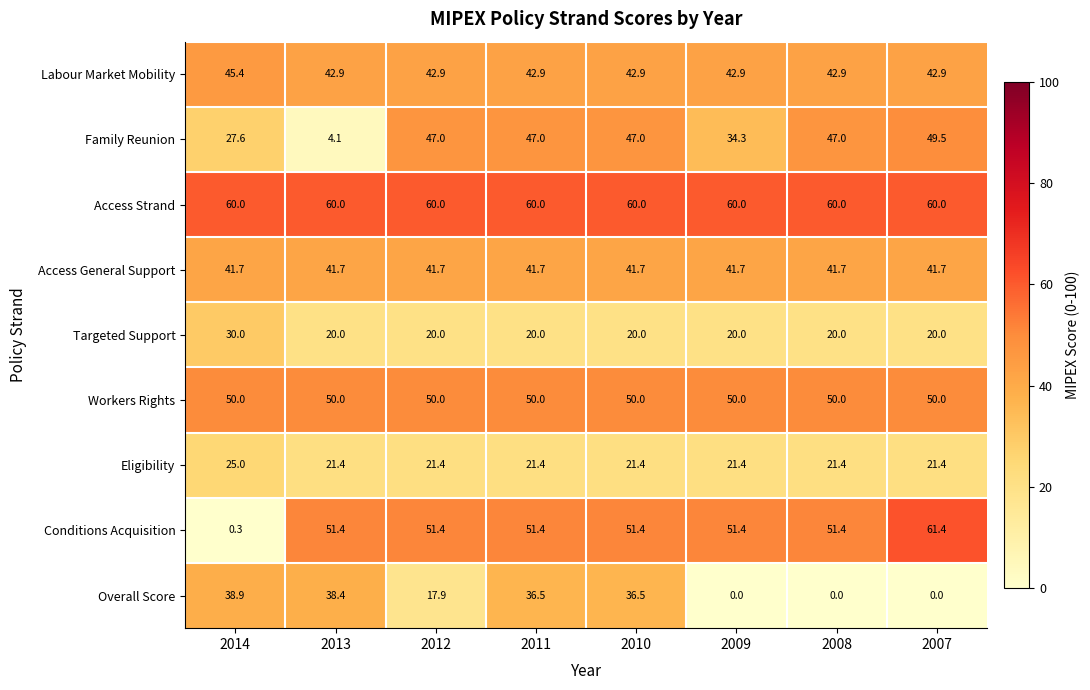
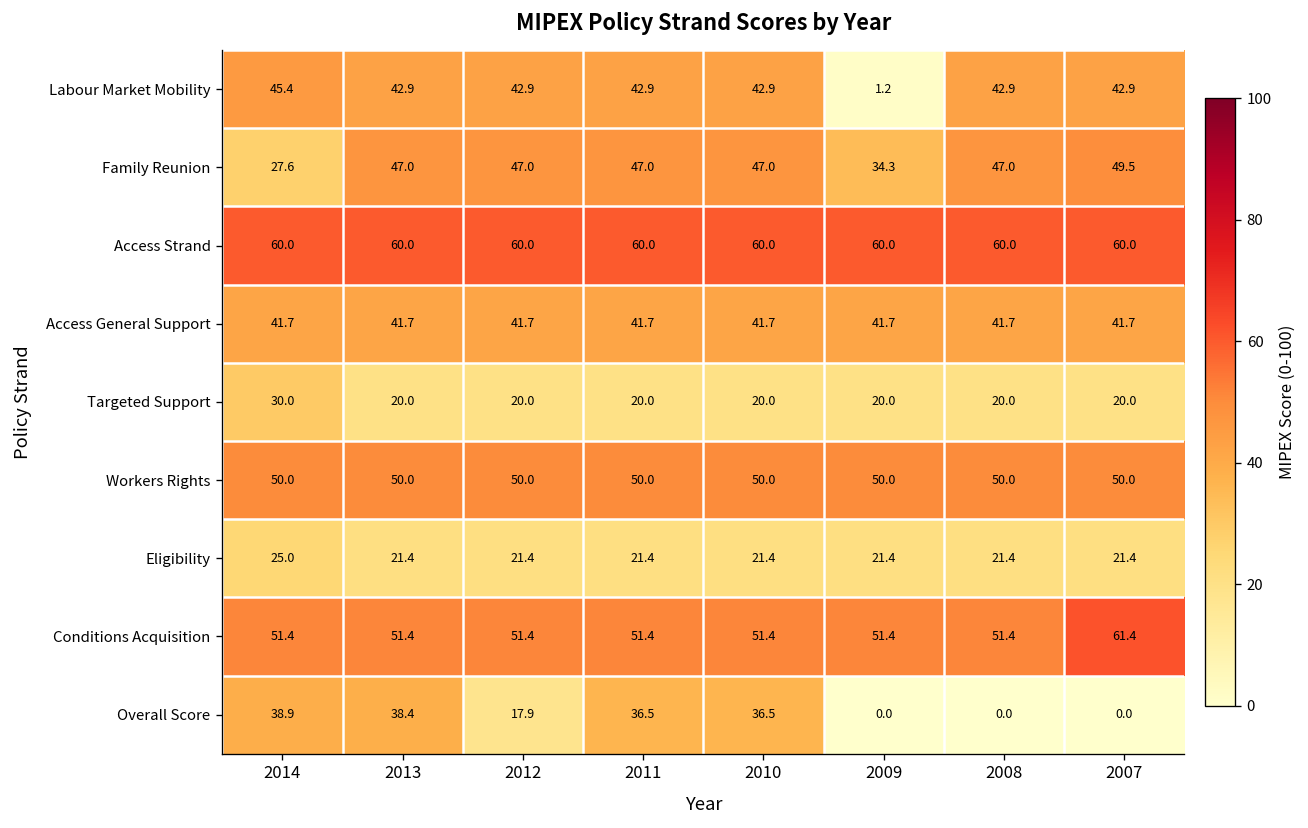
  {
    "Labour Market Mobility": {
      "2014": 45.4,
      "2013": 42.9,
      "2012": 42.9,
      "2011": 42.9,
      "2010": 42.9,
-     "2009": 42.9,
+     "2009": 1.2,
      "2008": 42.9,
      "2007": 42.9
    },
    "Family Reunion": {
      "2014": 27.6,
-     "2013": 4.1,
+     "2013": 47.0,
      "2012": 47.0,
      "2011": 47.0,
      "2010": 47.0,
      "2009": 34.3,
      "2008": 47.0,
      "2007": 49.5
    },
    "Access Strand": {
      "2014": 60.0,
      "2013": 60.0,
      "2012": 60.0,
      "2011": 60.0,
      "2010": 60.0,
      "2009": 60.0,
      "2008": 60.0,
      "2007": 60.0
    },
    "Access General Support": {
      "2014": 41.7,
      "2013": 41.7,
      "2012": 41.7,
      "2011": 41.7,
      "2010": 41.7,
      "2009": 41.7,
      "2008": 41.7,
      "2007": 41.7
    },
    "Targeted Support": {
      "2014": 30.0,
      "2013": 20.0,
      "2012": 20.0,
      "2011": 20.0,
      "2010": 20.0,
      "2009": 20.0,
      "2008": 20.0,
      "2007": 20.0
    },
    "Workers Rights": {
      "2014": 50.0,
      "2013": 50.0,
      "2012": 50.0,
      "2011": 50.0,
      "2010": 50.0,
      "2009": 50.0,
      "2008": 50.0,
      "2007": 50.0
    },
    "Eligibility": {
      "2014": 25.0,
      "2013": 21.4,
      "2012": 21.4,
      "2011": 21.4,
      "2010": 21.4,
      "2009": 21.4,
      "2008": 21.4,
      "2007": 21.4
    },
    "Conditions Acquisition": {
-     "2014": 0.3,
+     "2014": 51.4,
      "2013": 51.4,
      "2012": 51.4,
      "2011": 51.4,
      "2010": 51.4,
      "2009": 51.4,
      "2008": 51.4,
      "2007": 61.4
    },
    "Overall Score": {
      "2014": 38.9,
      "2013": 38.4,
      "2012": 17.9,
      "2011": 36.5,
      "2010": 36.5,
      "2009": 0.0,
      "2008": 0.0,
      "2007": 0.0
    }
  }
